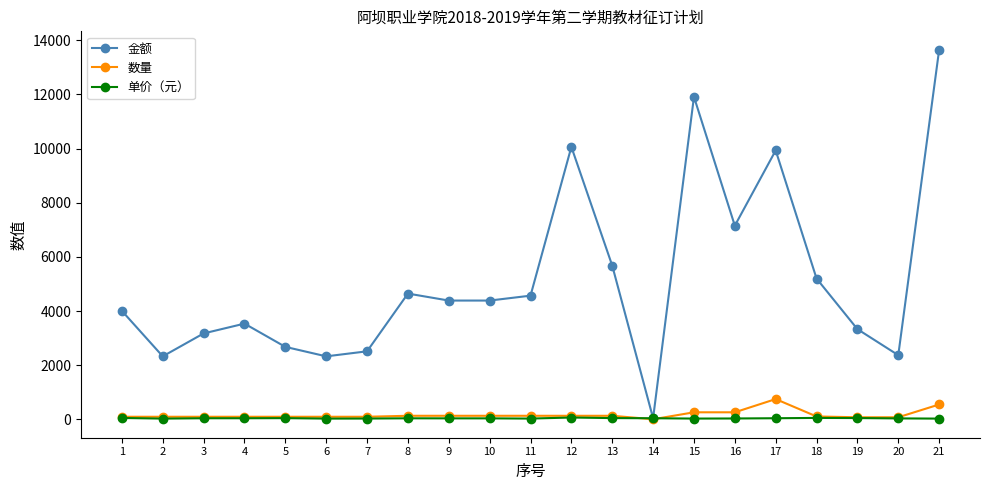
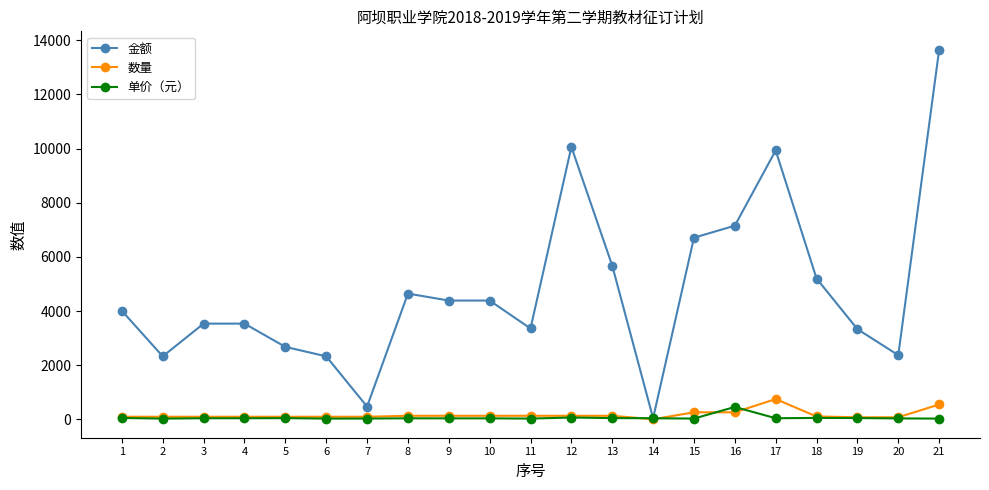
  {
    "金额": {
      "1": 4000,
      "2": 2300,
-     "3": 3200,
+     "3": 3500,
      "4": 3500,
      "5": 2700,
      "6": 2300,
-     "7": 2500,
+     "7": 500,
      "8": 4600,
      "9": 4400,
      "10": 4400,
-     "11": 4600,
+     "11": 3400,
      "12": 10100,
      "13": 5700,
-     "15": 11900,
+     "15": 6700,
      "16": 7200,
      "17": 9900,
      "18": 5200,
      "19": 3300,
      "20": 2400,
      "21": 13700
    },
    "数量": {
      "9": 100,
      "10": 100,
      "11": 100,
      "15": 300,
      "16": 300,
      "17": 700,
      "21": 500
    },
    "单价（元）": {
      "9": 0,
      "10": 0,
      "11": 0,
      "15": 0,
-     "16": 0,
+     "16": 500,
      "17": 0,
      "21": 0
    }
  }
